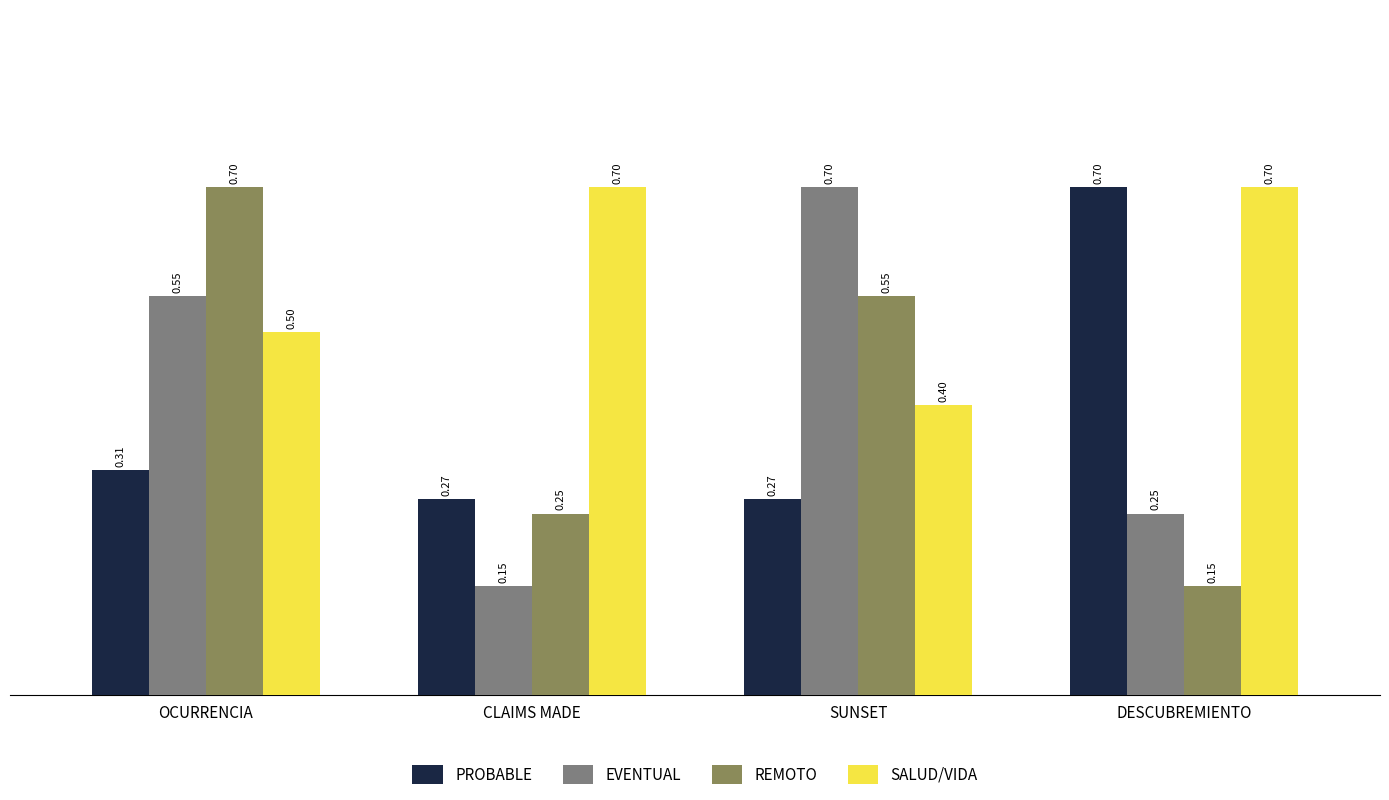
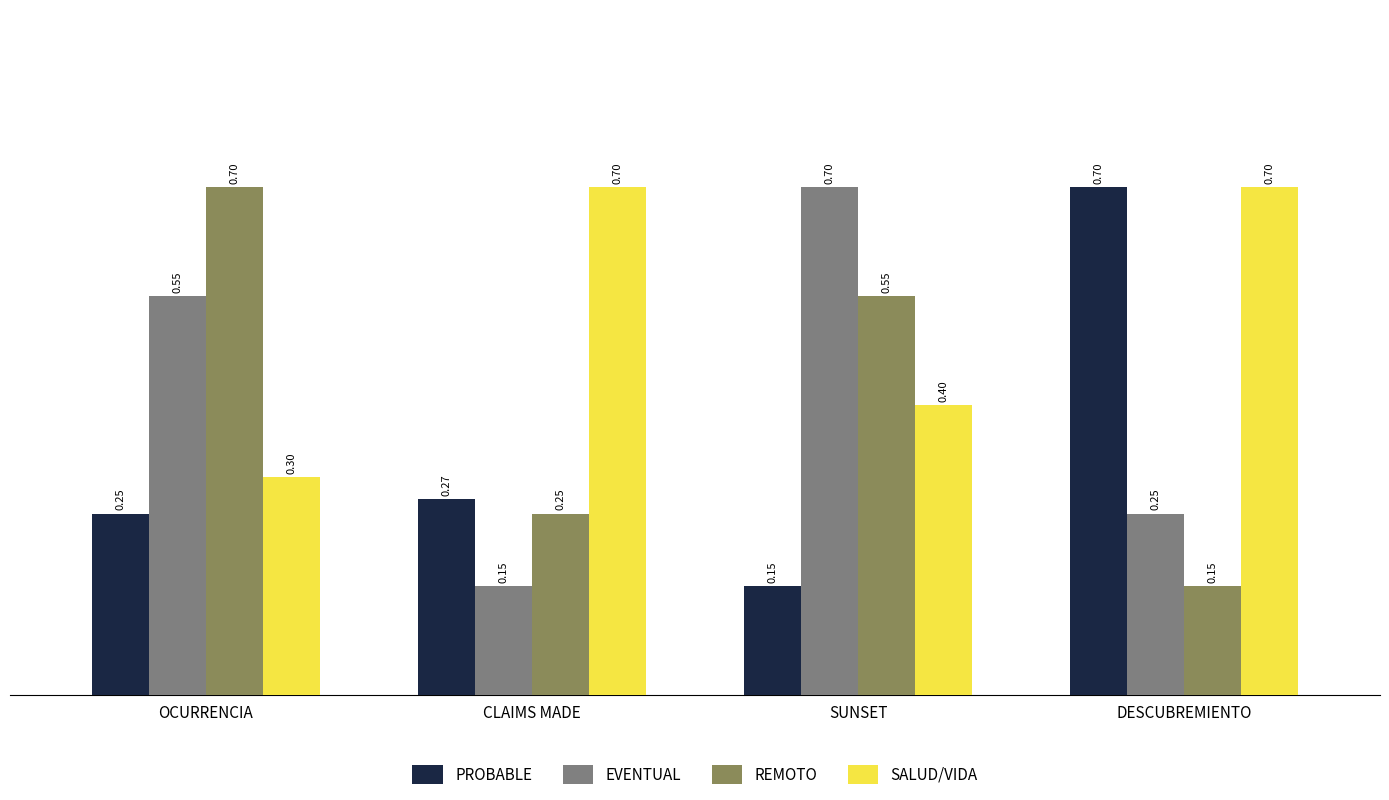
  {
    "PROBABLE": {
-     "OCURRENCIA": 0.31,
+     "OCURRENCIA": 0.25,
      "CLAIMS MADE": 0.27,
-     "SUNSET": 0.27,
+     "SUNSET": 0.15,
      "DESCUBREMIENTO": 0.70
    },
    "SALUD/VIDA": {
-     "OCURRENCIA": 0.50,
+     "OCURRENCIA": 0.30,
      "CLAIMS MADE": 0.70,
      "SUNSET": 0.40,
      "DESCUBREMIENTO": 0.70
    }
  }
